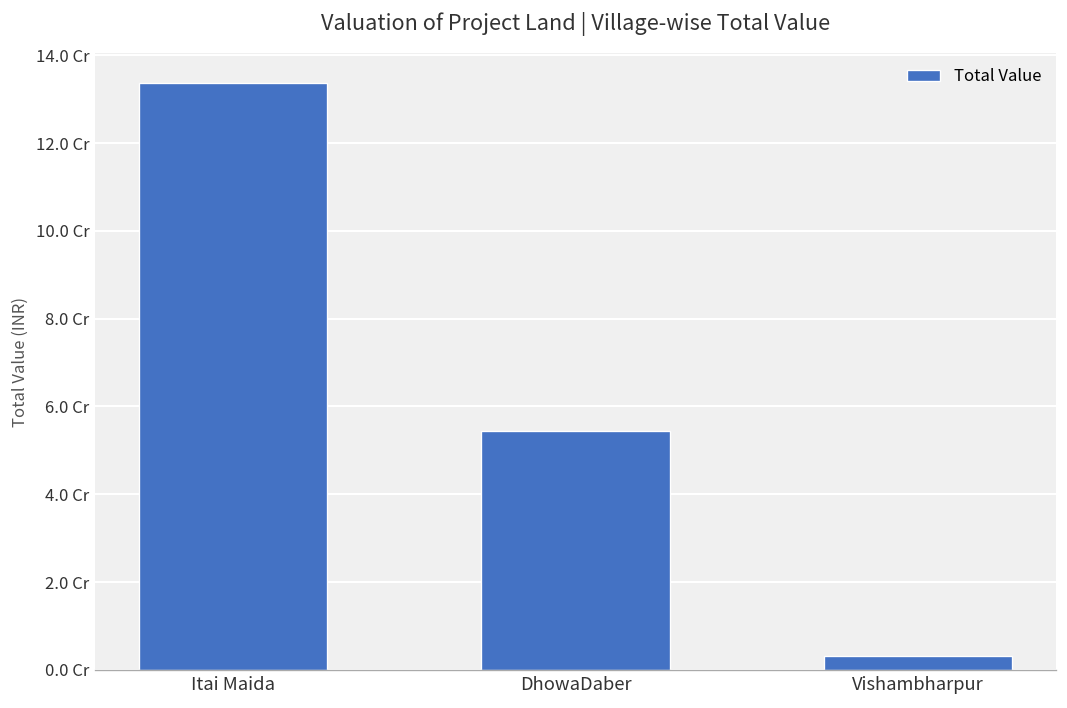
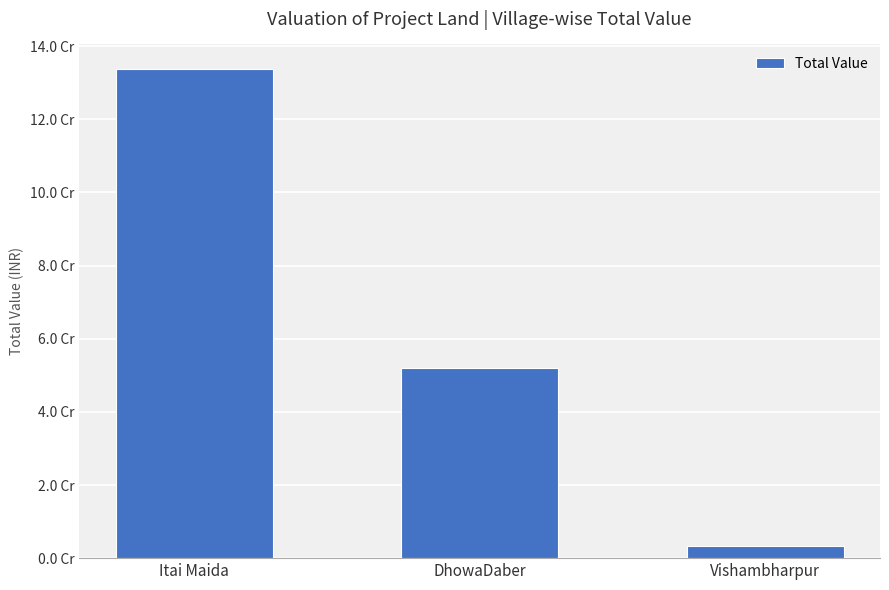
  {
    "Itai Maida": "13.4 Cr",
-   "DhowaDaber": "5.4 Cr",
+   "DhowaDaber": "5.2 Cr",
    "Vishambharpur": "0.3 Cr"
  }
